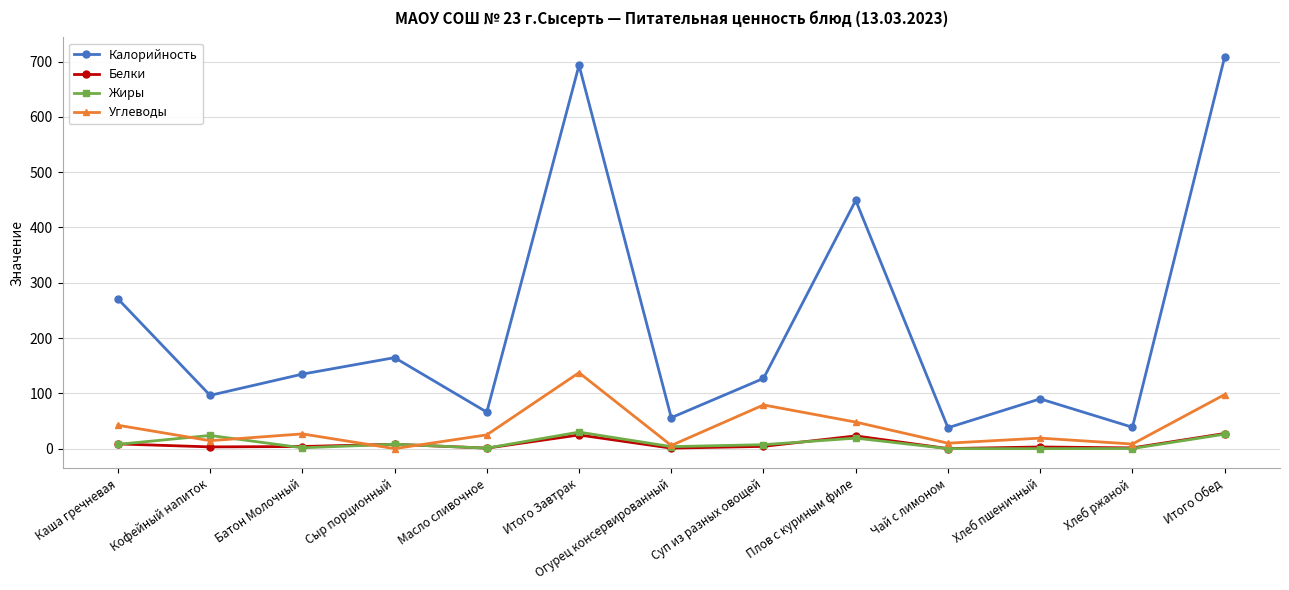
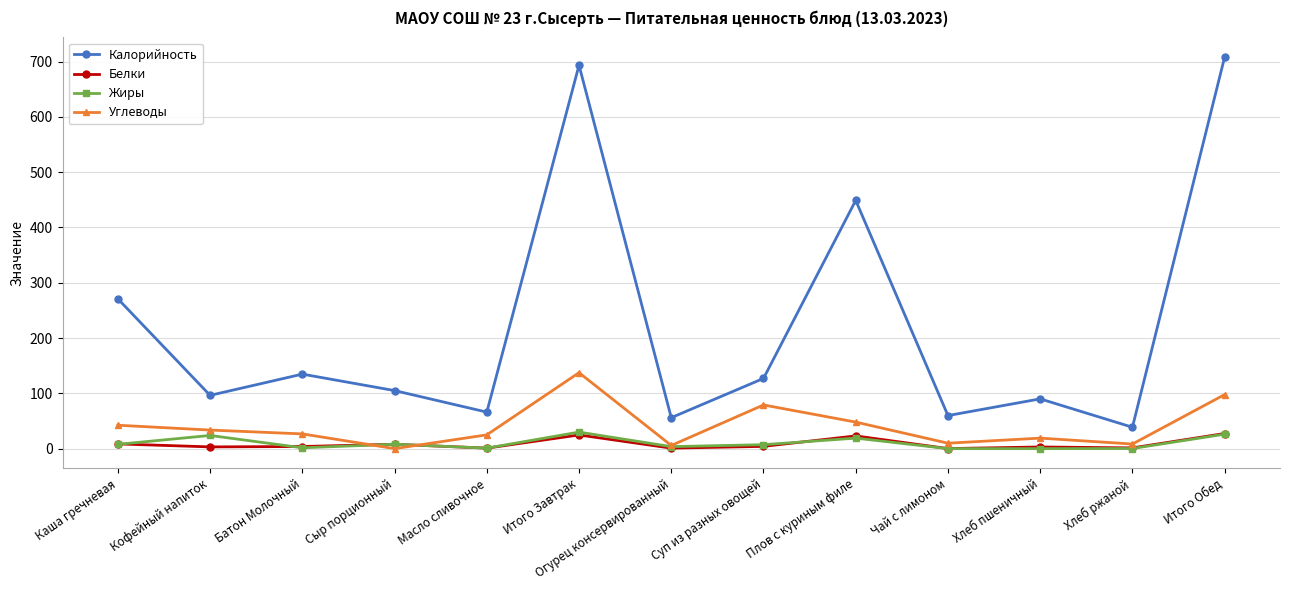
  {
    "Калорийность": {
      "Каша гречневая": 270,
      "Кофейный напиток": 100,
      "Батон Молочный": 130,
-     "Сыр порционный": 160,
+     "Сыр порционный": 110,
      "Масло сливочное": 70,
      "Итого Завтрак": 690,
      "Огурец консервированный": 60,
      "Суп из разных овощей": 130,
      "Плов с куриным филе": 450,
-     "Чай с лимоном": 40,
+     "Чай с лимоном": 60,
      "Хлеб пшеничный": 90,
      "Хлеб ржаной": 40,
      "Итого Обед": 710
    },
    "Белки": {
      "Кофейный напиток": 0,
      "Итого Завтрак": 20
    },
    "Жиры": {
      "Кофейный напиток": 20,
      "Итого Завтрак": 30
    },
    "Углеводы": {
      "Каша гречневая": 40,
-     "Кофейный напиток": 10,
+     "Кофейный напиток": 30,
      "Батон Молочный": 30,
      "Сыр порционный": 0,
      "Масло сливочное": 20,
      "Итого Завтрак": 140,
      "Суп из разных овощей": 80,
      "Плов с куриным филе": 50,
      "Чай с лимоном": 10,
      "Хлеб пшеничный": 20,
      "Хлеб ржаной": 10,
      "Итого Обед": 100
    }
  }
